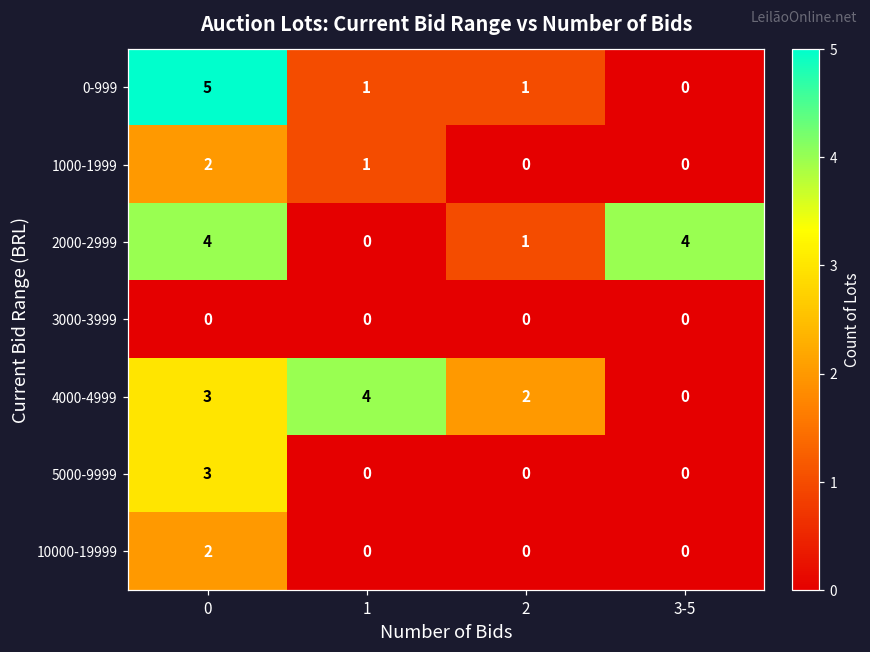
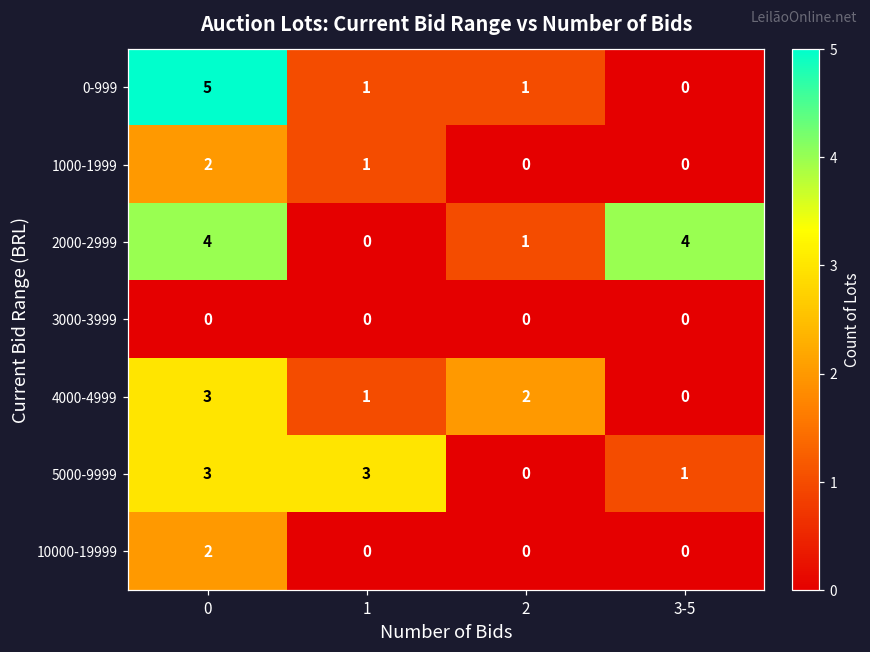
  {
    "0-999": {
      "0": 5,
      "1": 1,
      "2": 1,
      "3-5": 0
    },
    "1000-1999": {
      "0": 2,
      "1": 1,
      "2": 0,
      "3-5": 0
    },
    "2000-2999": {
      "0": 4,
      "1": 0,
      "2": 1,
      "3-5": 4
    },
    "3000-3999": {
      "0": 0,
      "1": 0,
      "2": 0,
      "3-5": 0
    },
    "4000-4999": {
      "0": 3,
-     "1": 4,
+     "1": 1,
      "2": 2,
      "3-5": 0
    },
    "5000-9999": {
      "0": 3,
-     "1": 0,
+     "1": 3,
      "2": 0,
-     "3-5": 0
+     "3-5": 1
    },
    "10000-19999": {
      "0": 2,
      "1": 0,
      "2": 0,
      "3-5": 0
    }
  }
